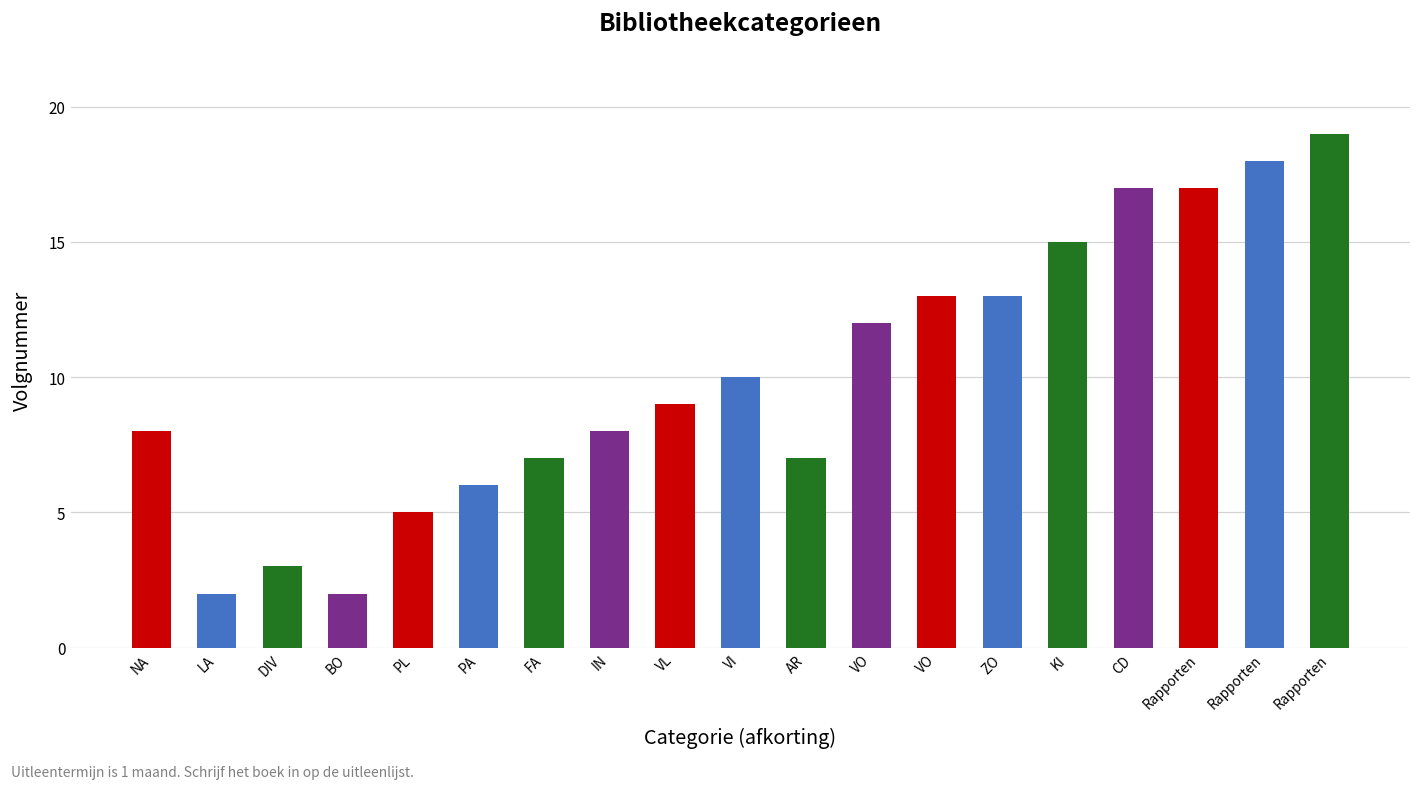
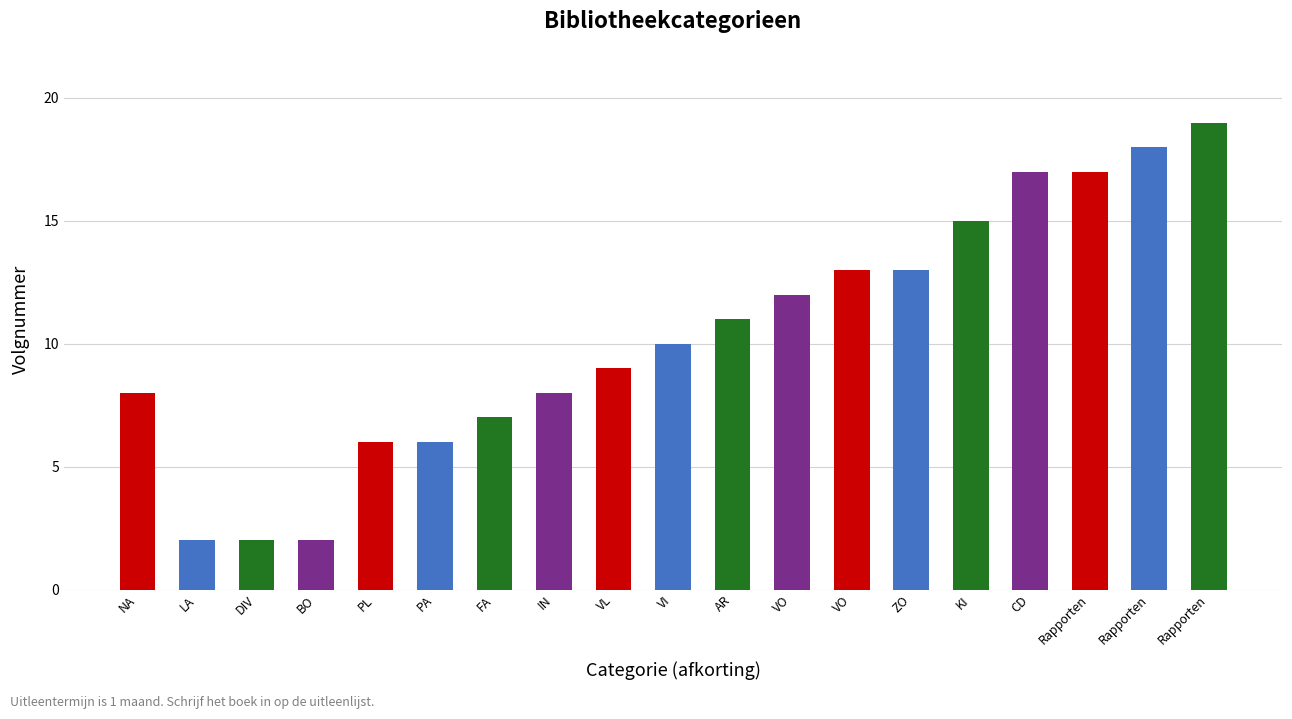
  {
    "NA": 8,
    "LA": 2,
-   "DIV": 3,
+   "DIV": 2,
    "BO": 2,
-   "PL": 5,
+   "PL": 6,
    "PA": 6,
    "FA": 7,
    "IN": 8,
    "VL": 9,
    "VI": 10,
-   "AR": 7,
+   "AR": 11,
    "ZO": 13,
    "KI": 15,
    "CD": 17
  }
